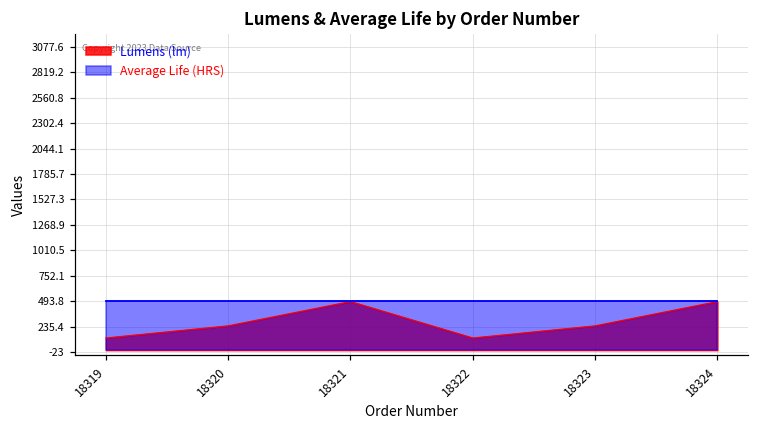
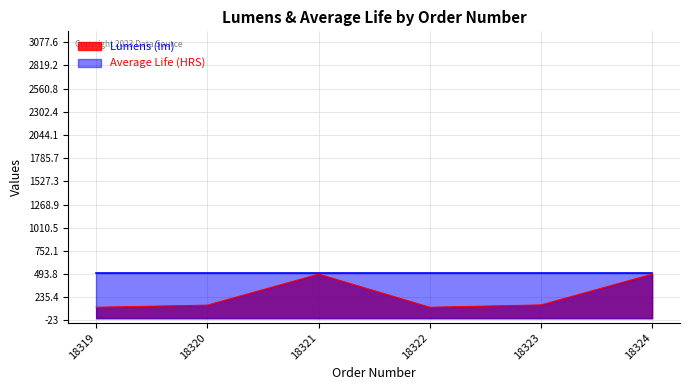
  {
    "Lumens (lm)": {
      "18319": 100,
-     "18320": 200,
+     "18320": 100,
      "18322": 100,
-     "18323": 200
+     "18323": 100
    },
    "Average Life (HRS)": {
      "18319": 500,
      "18320": 500,
      "18322": 500,
      "18323": 500
    }
  }
